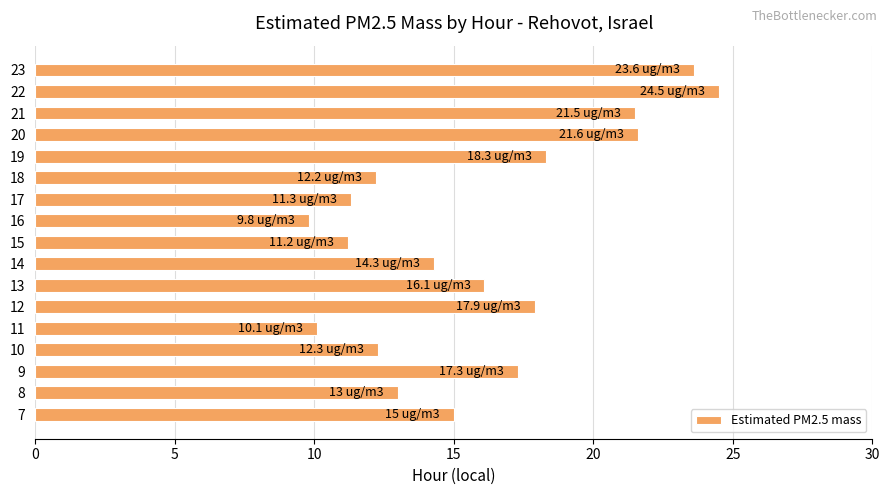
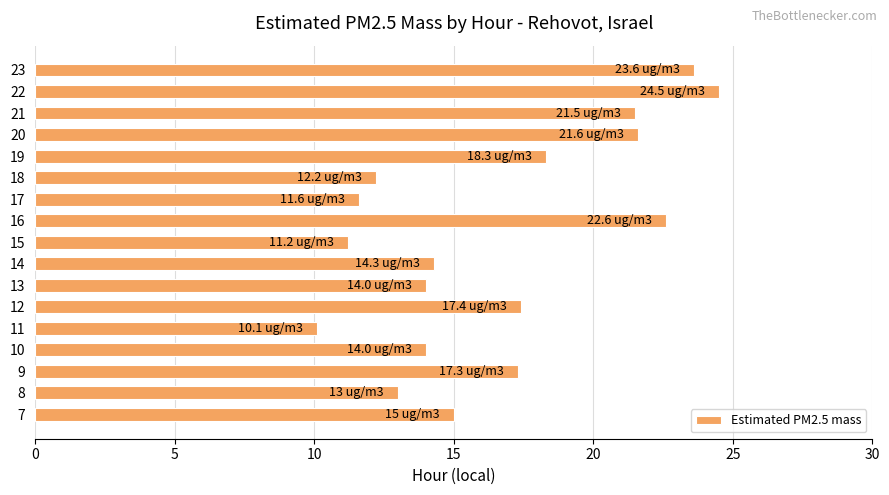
  {
    "23": 23.6,
    "22": 24.5,
    "21": 21.5,
    "20": 21.6,
    "19": 18.3,
    "18": 12.2,
-   "17": 11.3,
-   "16": 9.8,
+   "17": 11.6,
+   "16": 22.6,
    "15": 11.2,
    "14": 14.3,
-   "13": 16.1,
-   "12": 17.9,
+   "13": 14.0,
+   "12": 17.4,
    "11": 10.1,
-   "10": 12.3,
+   "10": 14.0,
    "9": 17.3,
    "8": 13,
    "7": 15
  }
